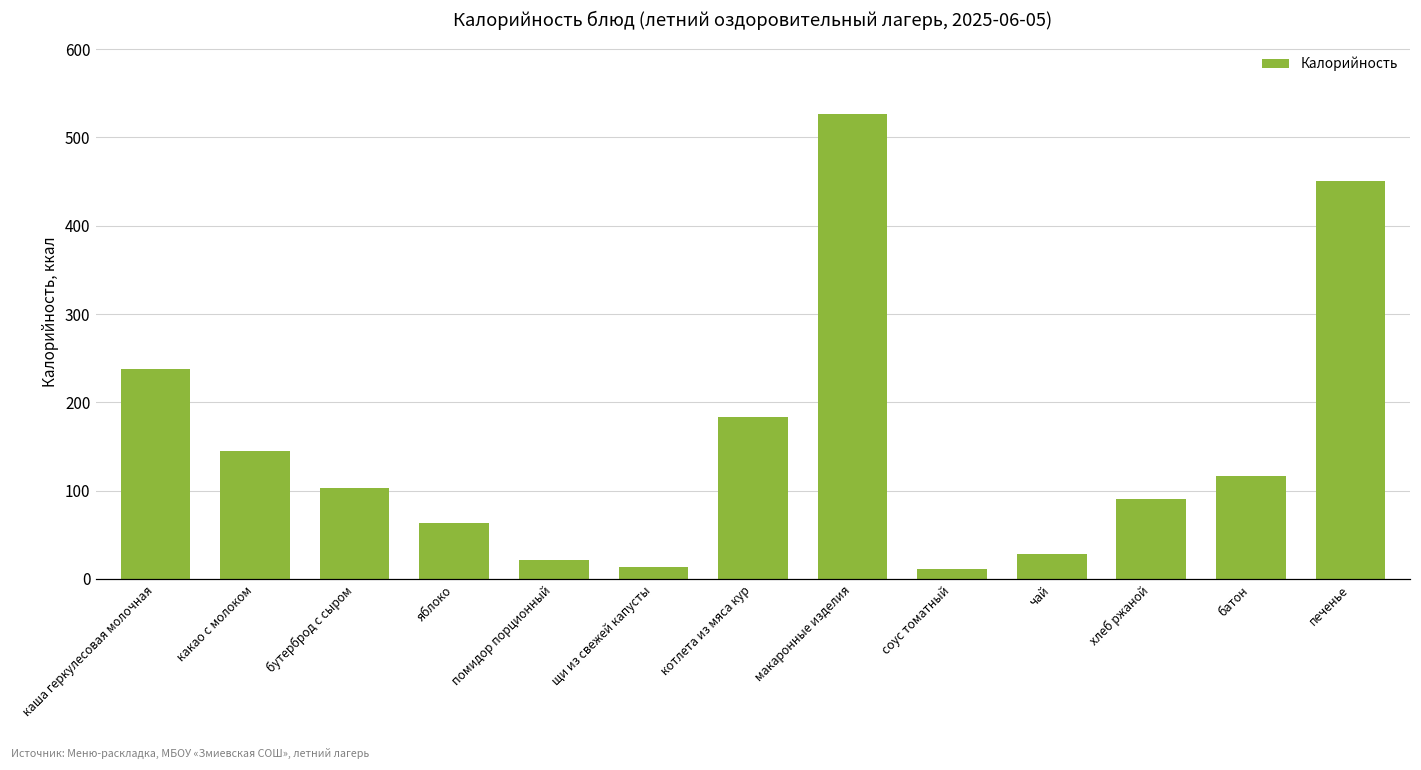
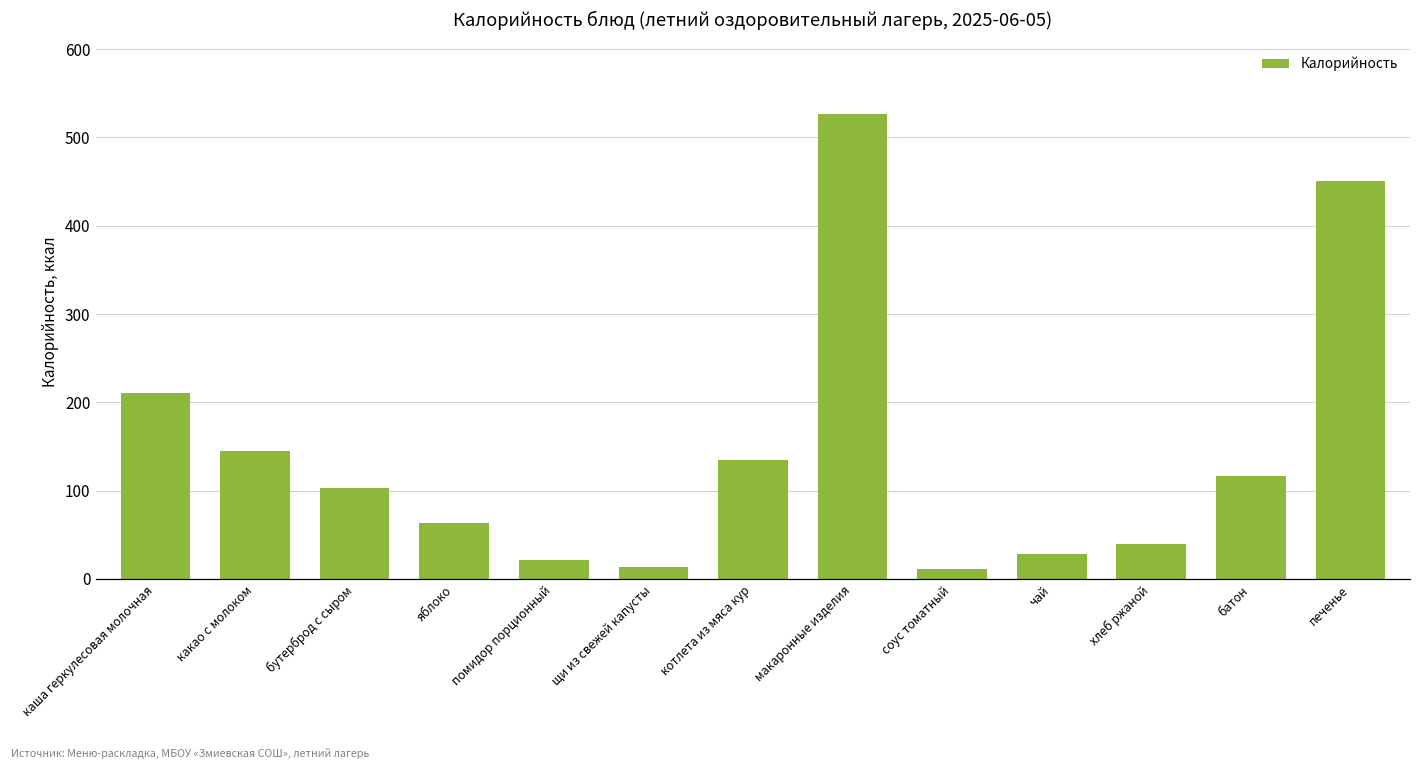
  {
-   "каша геркулесовая молочная": 240,
+   "каша геркулесовая молочная": 210,
    "какао с молоком": 150,
    "бутерброд с сыром": 100,
    "яблоко": 60,
    "помидор порционный": 20,
    "щи из свежей капусты": 10,
-   "котлета из мяса кур": 180,
+   "котлета из мяса кур": 140,
    "макаронные изделия": 530,
    "соус томатный": 10,
    "чай": 30,
-   "хлеб ржаной": 90,
+   "хлеб ржаной": 40,
    "батон": 120,
    "печенье": 450
  }
